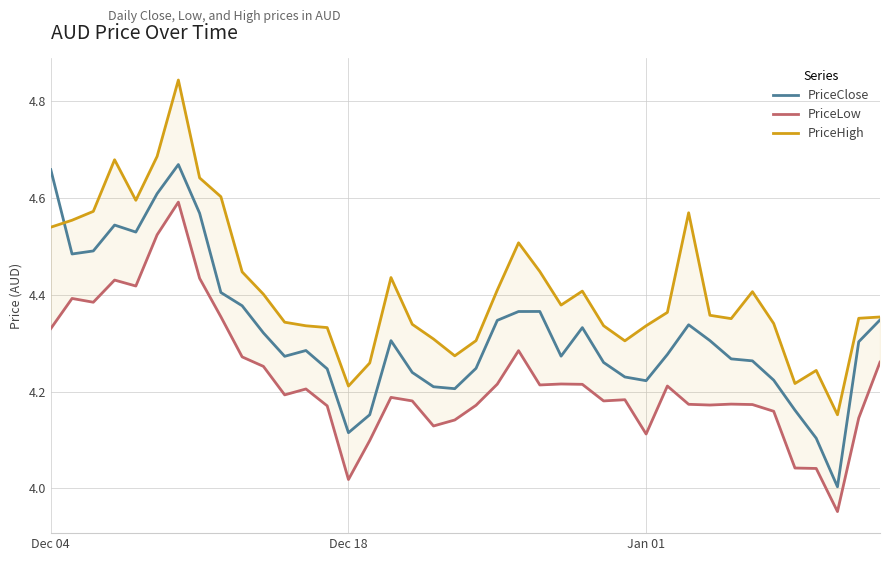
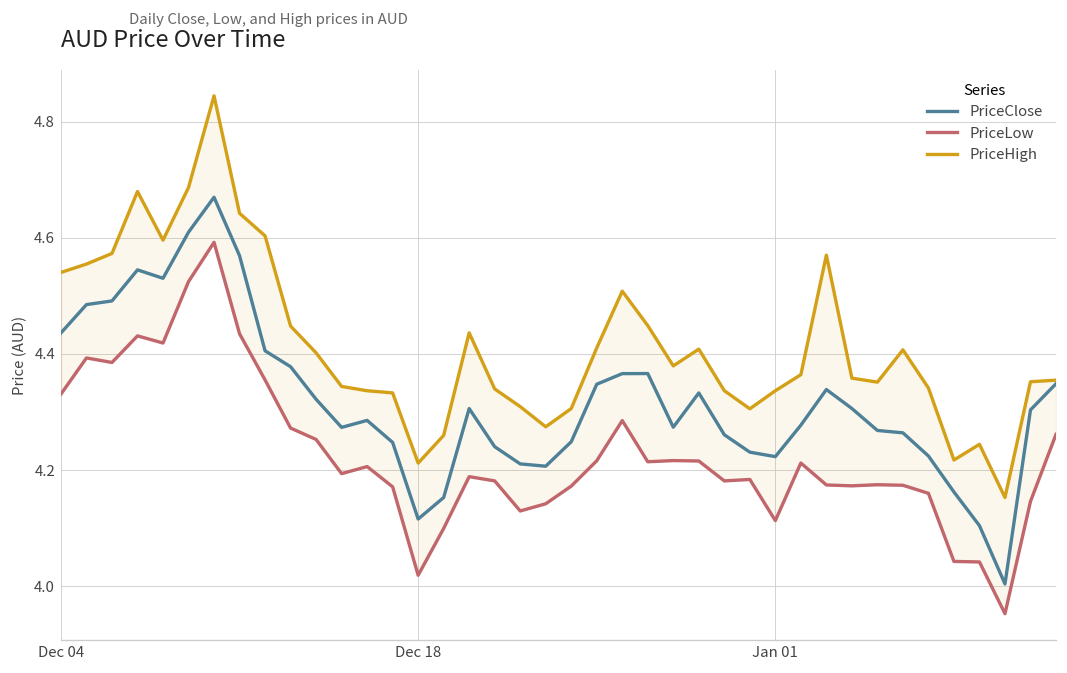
  {
    "PriceClose": {
-     "Dec 04": 4.66,
+     "Dec 04": 4.44,
      "Dec 18": 4.12,
      "Jan 01": 4.22
    },
    "PriceLow": {
      "Dec 04": 4.33,
      "Dec 18": 4.02,
      "Jan 01": 4.11
    },
    "PriceHigh": {
      "Dec 04": 4.54,
      "Dec 18": 4.21,
      "Jan 01": 4.34
    }
  }
